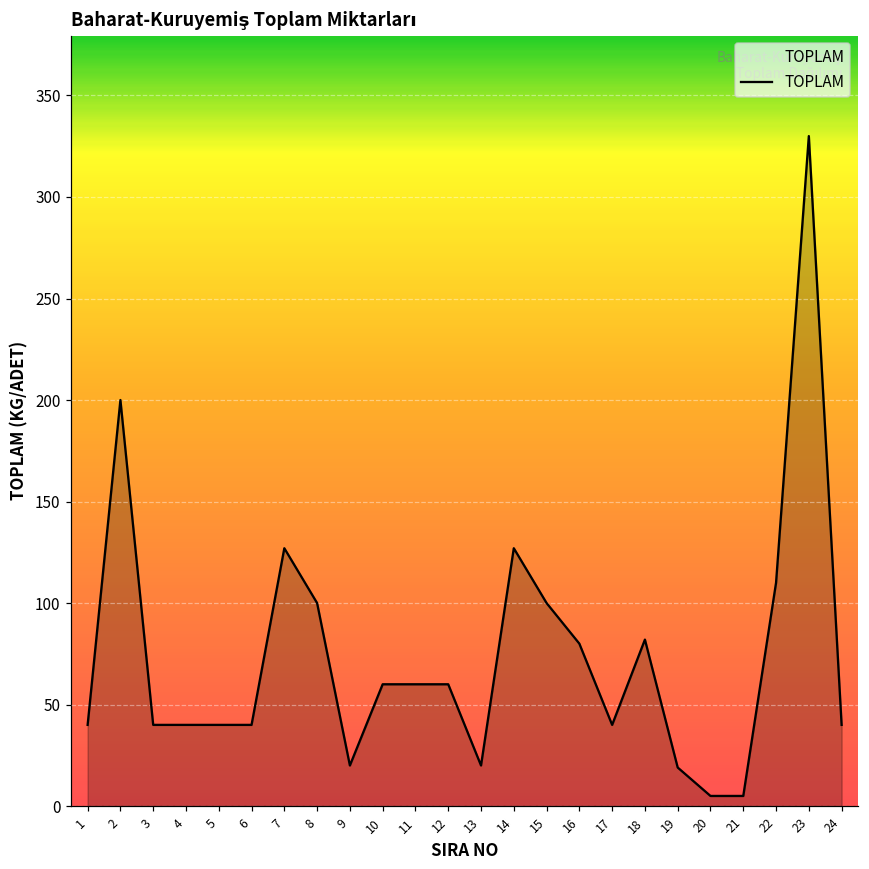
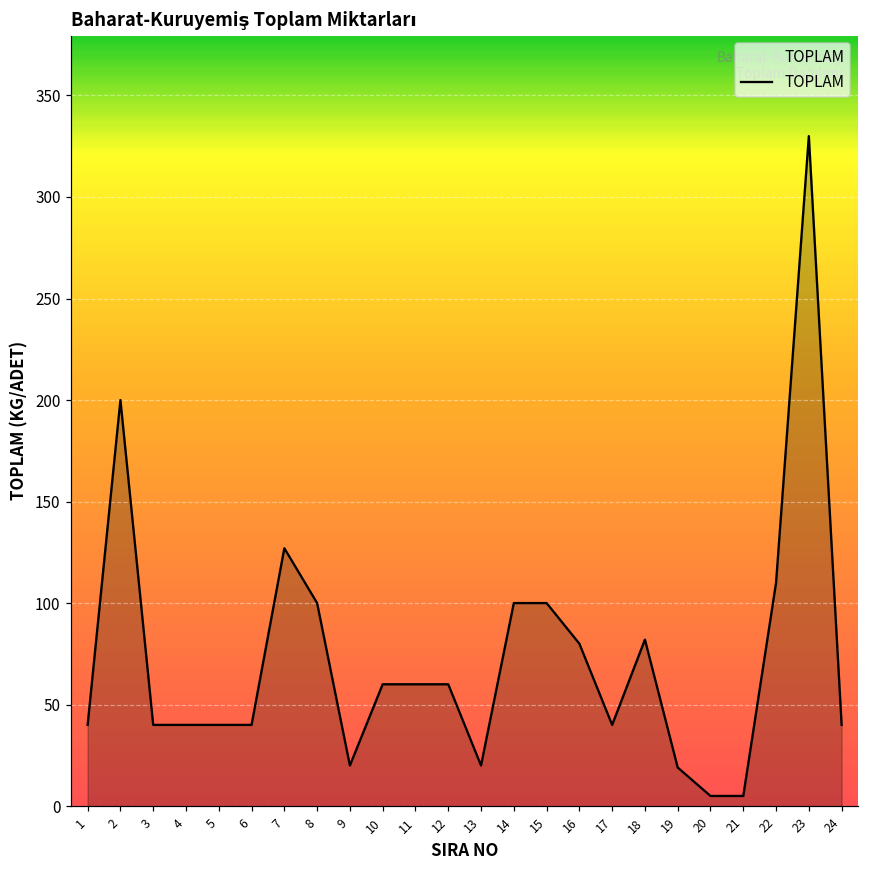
  {
    "1": 40,
    "2": 200,
    "3": 40,
    "4": 40,
    "5": 40,
    "6": 40,
    "7": 127,
    "8": 100,
    "9": 20,
    "10": 60,
    "11": 60,
    "12": 60,
    "13": 20,
-   "14": 127,
+   "14": 100,
    "15": 100,
    "16": 80,
    "17": 40,
    "18": 82,
    "19": 19,
    "20": 5,
    "21": 5,
    "22": 110,
    "23": 330,
    "24": 40
  }
